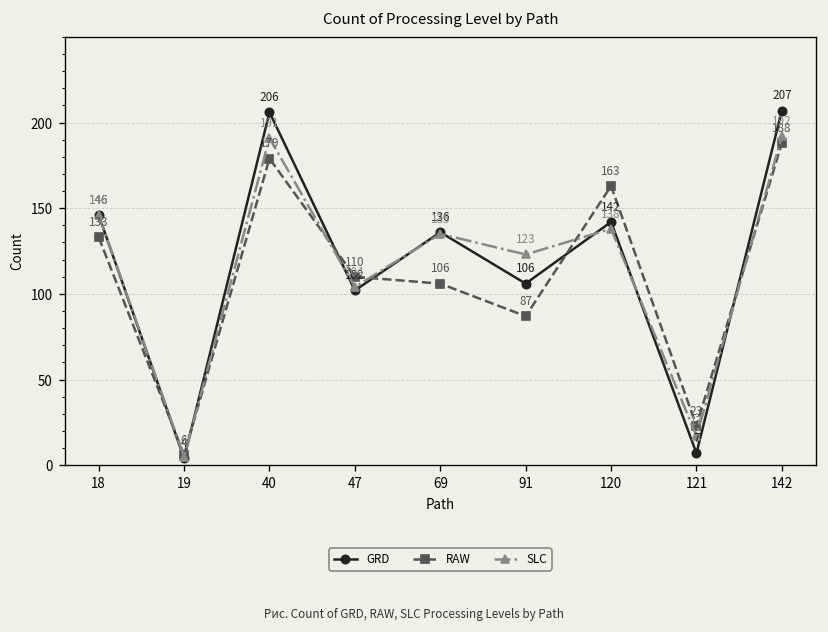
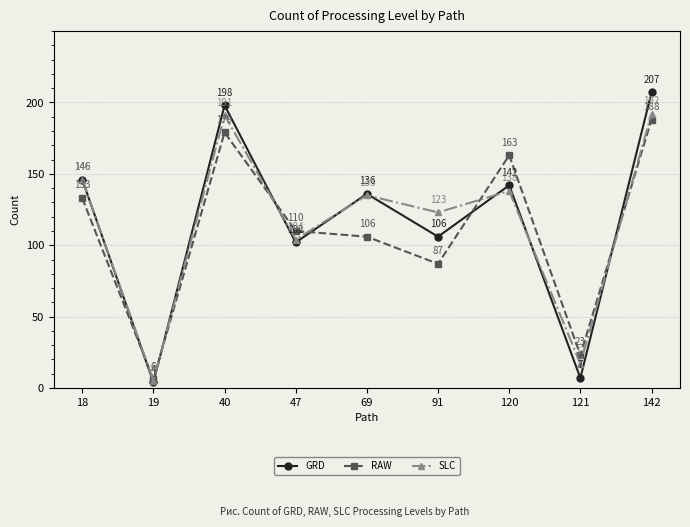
  {
    "GRD": {
-     "40": 206,
+     "40": 198,
      "91": 106,
      "142": 207
    },
    "RAW": {
      "47": 110,
      "69": 106,
      "91": 87,
      "120": 163,
      "121": 23
    },
    "SLC": {
      "91": 123
    }
  }
